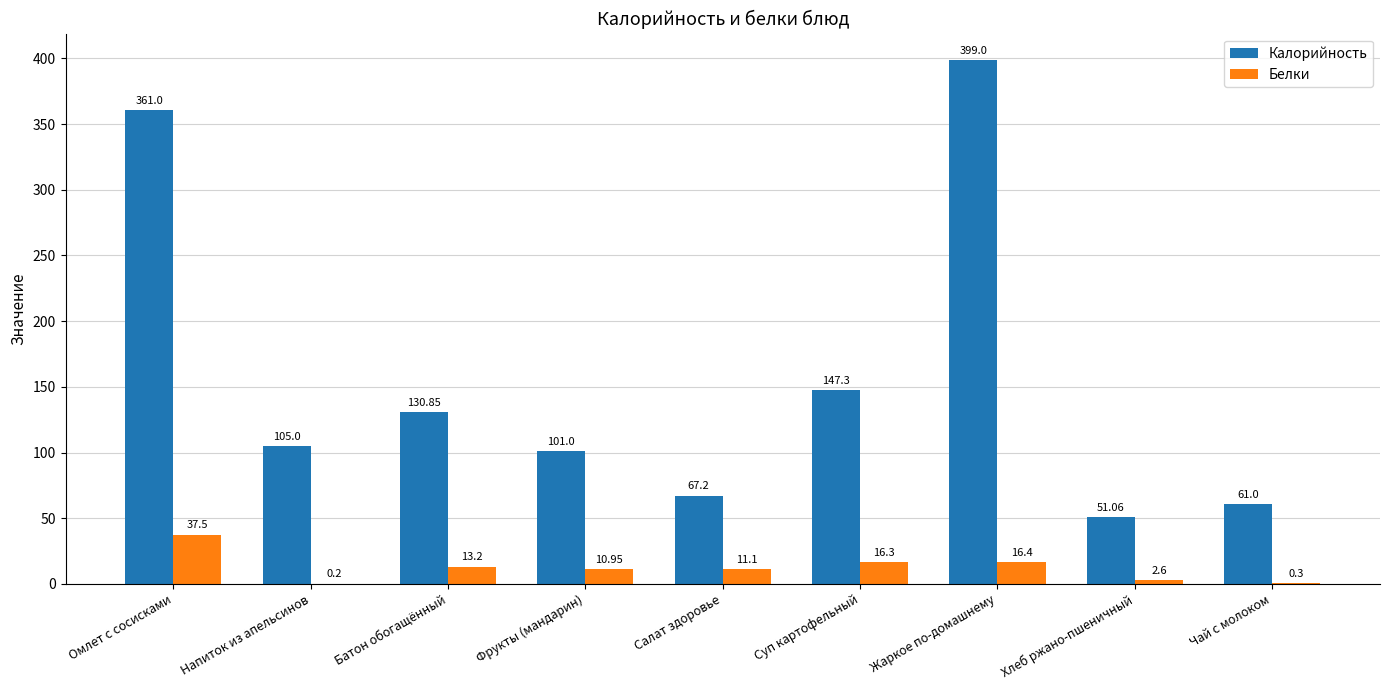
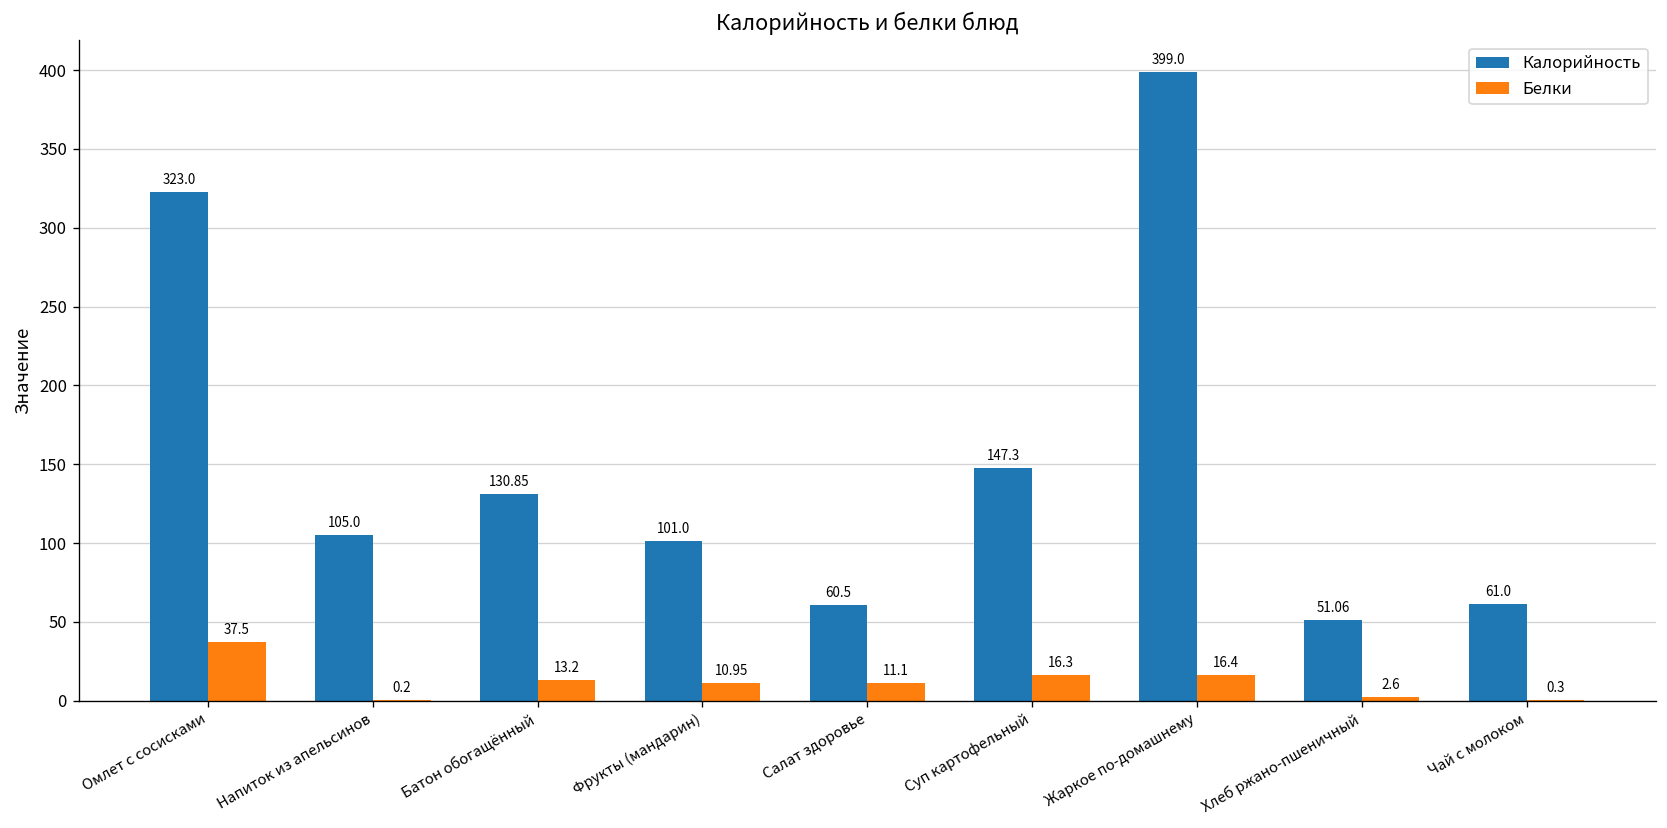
  {
    "Калорийность": {
-     "Омлет с сосисками": 361.0,
+     "Омлет с сосисками": 323.0,
      "Напиток из апельсинов": 105.0,
      "Батон обогащённый": 130.85,
      "Фрукты (мандарин)": 101.0,
-     "Салат здоровье": 67.2,
+     "Салат здоровье": 60.5,
      "Суп картофельный": 147.3,
      "Жаркое по-домашнему": 399.0,
      "Хлеб ржано-пшеничный": 51.06,
      "Чай с молоком": 61.0
    },
    "Белки": {
      "Омлет с сосисками": 37.5,
      "Напиток из апельсинов": 0.2,
      "Батон обогащённый": 13.2,
      "Фрукты (мандарин)": 10.95,
      "Салат здоровье": 11.1,
      "Суп картофельный": 16.3,
      "Жаркое по-домашнему": 16.4,
      "Хлеб ржано-пшеничный": 2.6,
      "Чай с молоком": 0.3
    }
  }
